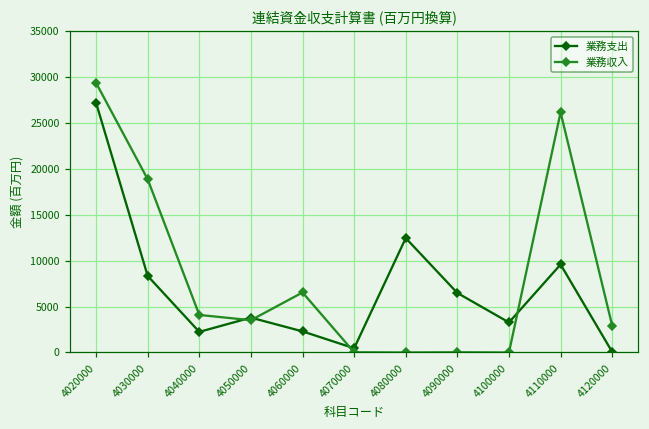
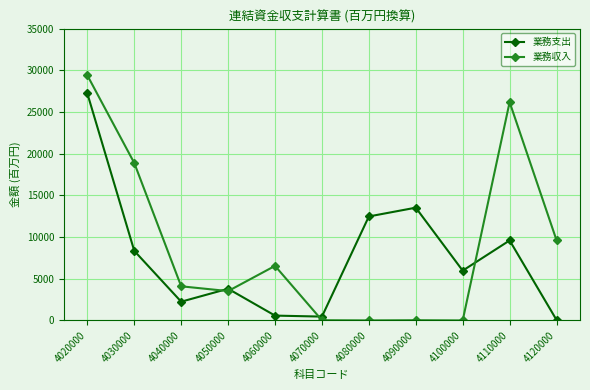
  {
    "業務支出": {
      "4020000": 27000,
      "4030000": 8000,
      "4040000": 2000,
-     "4060000": 2000,
+     "4060000": 1000,
      "4070000": 0,
      "4080000": 12000,
-     "4090000": 6000,
-     "4100000": 3000,
+     "4090000": 14000,
+     "4100000": 6000,
      "4110000": 10000,
      "4120000": 0
    },
    "業務収入": {
      "4020000": 29000,
      "4030000": 19000,
      "4040000": 4000,
      "4060000": 7000,
      "4070000": 0,
      "4080000": 0,
      "4090000": 0,
      "4100000": 0,
      "4110000": 26000,
-     "4120000": 3000
+     "4120000": 10000
    }
  }
